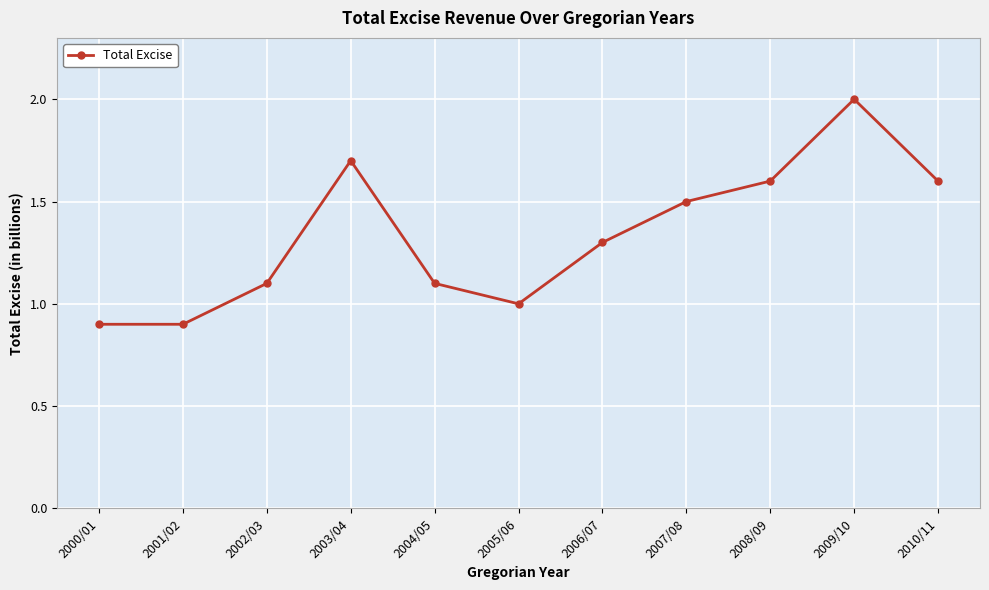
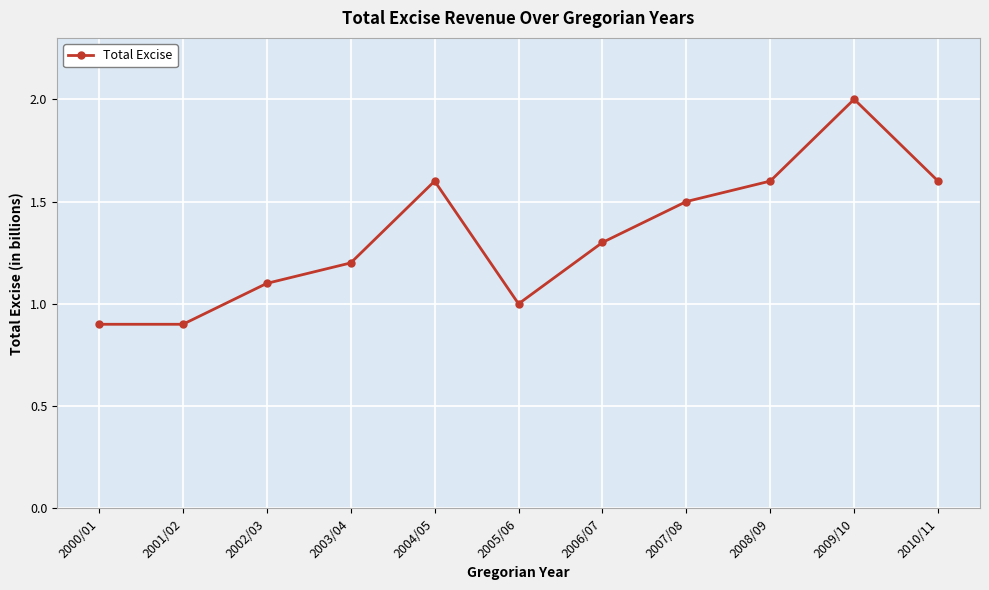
  {
    "2000/01": 0.9,
    "2001/02": 0.9,
    "2002/03": 1.1,
-   "2003/04": 1.7,
-   "2004/05": 1.1,
+   "2003/04": 1.2,
+   "2004/05": 1.6,
    "2005/06": 1.0,
    "2006/07": 1.3,
    "2007/08": 1.5,
    "2008/09": 1.6,
    "2009/10": 2.0,
    "2010/11": 1.6
  }
